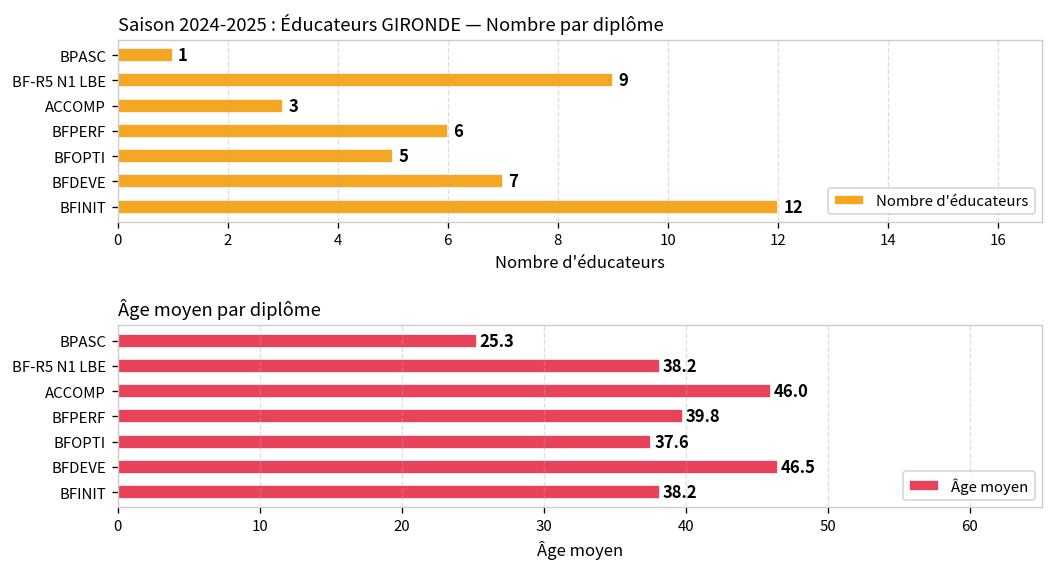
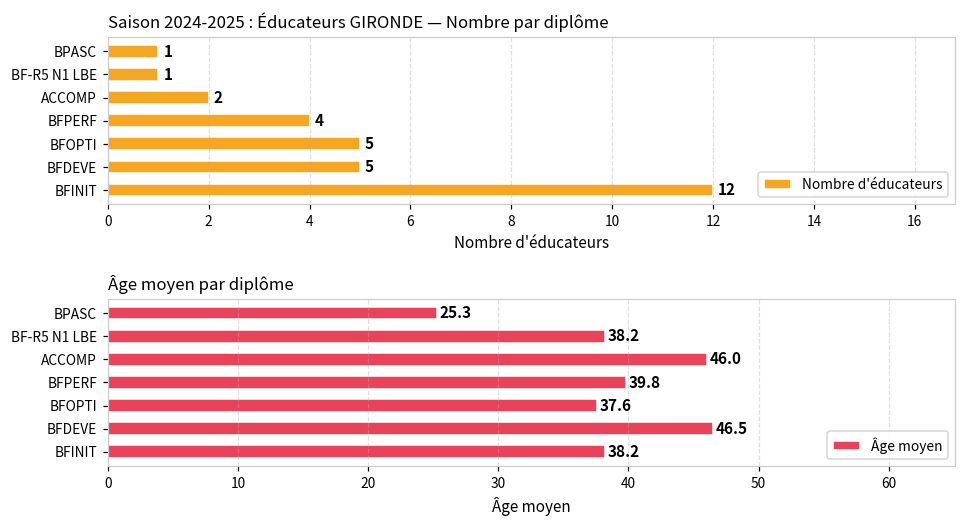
  {
    "Saison 2024-2025 : Éducateurs GIRONDE — Nombre par diplôme": {
      "BPASC": 1,
-     "BF-R5 N1 LBE": 9,
-     "ACCOMP": 3,
-     "BFPERF": 6,
+     "BF-R5 N1 LBE": 1,
+     "ACCOMP": 2,
+     "BFPERF": 4,
      "BFOPTI": 5,
-     "BFDEVE": 7,
+     "BFDEVE": 5,
      "BFINIT": 12
    },
    "Âge moyen par diplôme": {
      "BPASC": 25.3,
      "BF-R5 N1 LBE": 38.2,
      "ACCOMP": 46.0,
      "BFPERF": 39.8,
      "BFOPTI": 37.6,
      "BFDEVE": 46.5,
      "BFINIT": 38.2
    }
  }
